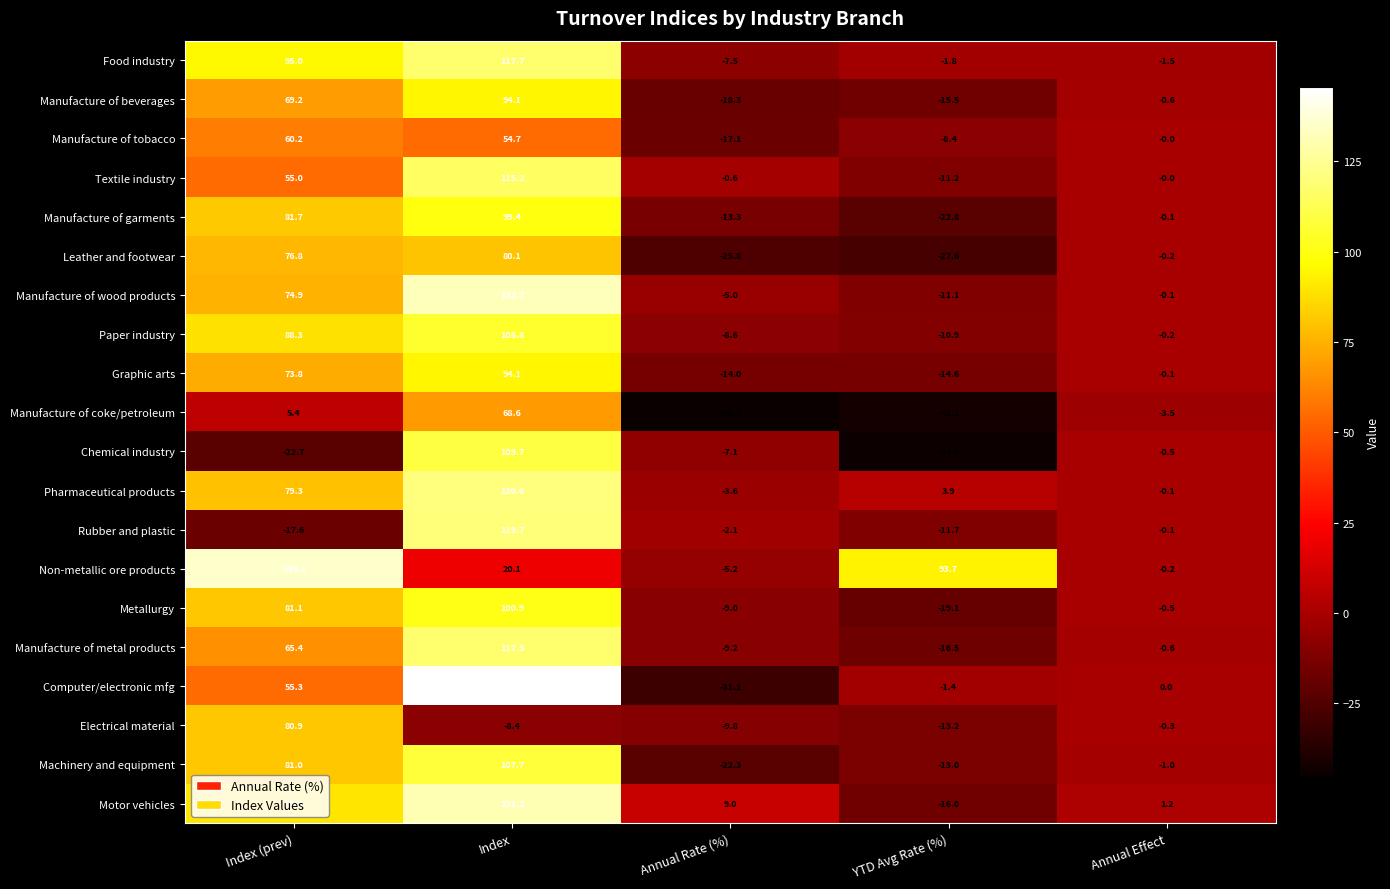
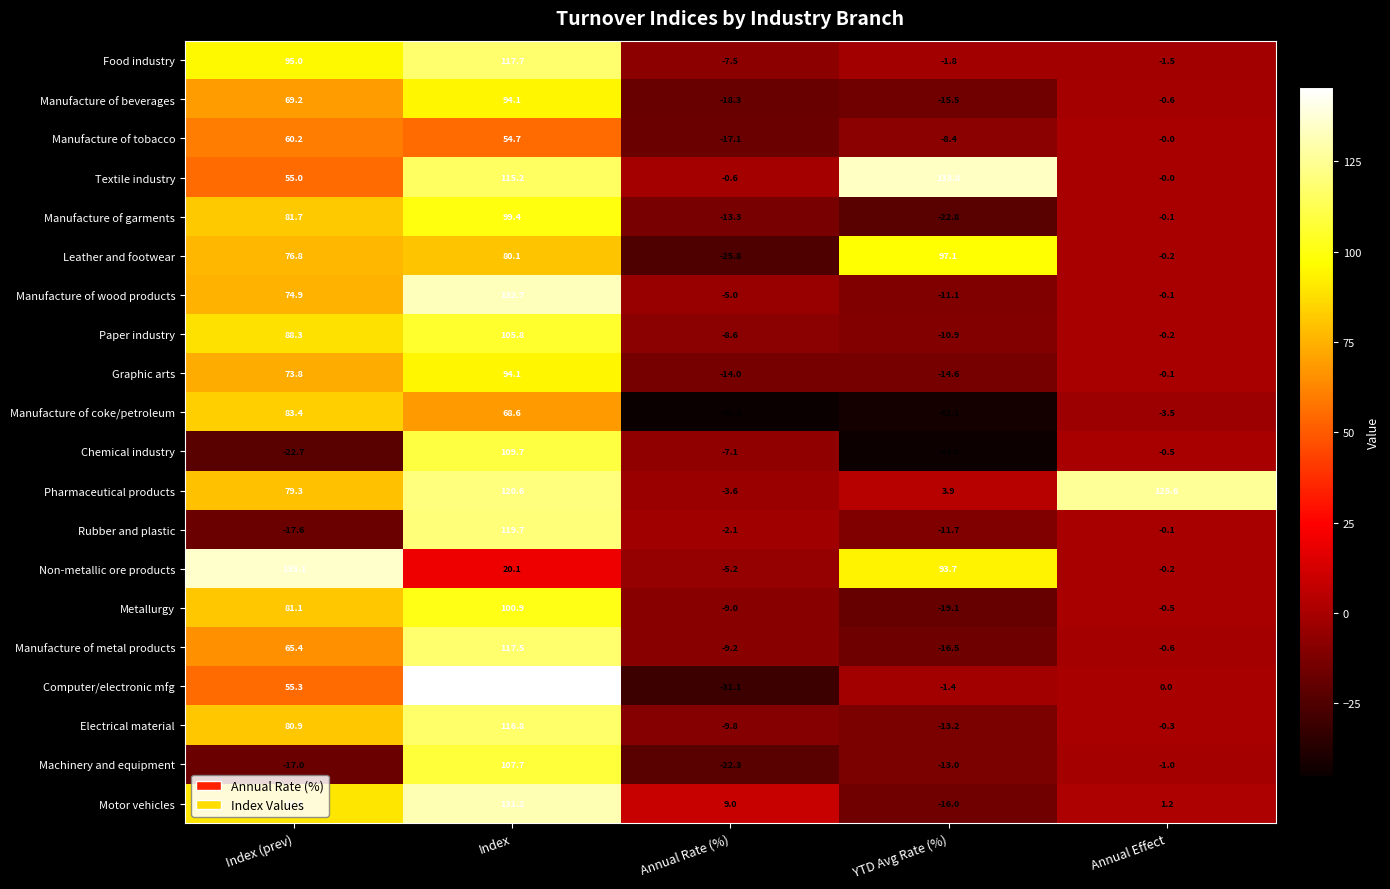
  {
    "Food industry": {
      "Index (prev)": 95.0,
      "Index": 117.7,
      "Annual Rate (%)": -7.5,
      "YTD Avg Rate (%)": -1.8,
      "Annual Effect": -1.5
    },
    "Manufacture of beverages": {
      "Index (prev)": 69.2,
      "Index": 94.1,
      "Annual Rate (%)": -18.3,
      "YTD Avg Rate (%)": -15.5,
      "Annual Effect": -0.6
    },
    "Manufacture of tobacco": {
      "Index (prev)": 60.2,
      "Index": 54.7,
      "Annual Rate (%)": -17.1,
      "YTD Avg Rate (%)": -8.4,
      "Annual Effect": -0.0
    },
    "Textile industry": {
      "Index (prev)": 55.0,
      "Index": 115.2,
      "Annual Rate (%)": -0.6,
-     "YTD Avg Rate (%)": -11.2,
+     "YTD Avg Rate (%)": 133.8,
      "Annual Effect": -0.0
    },
    "Manufacture of garments": {
      "Index (prev)": 81.7,
      "Index": 99.4,
      "Annual Rate (%)": -13.3,
      "YTD Avg Rate (%)": -22.8,
      "Annual Effect": -0.1
    },
    "Leather and footwear": {
      "Index (prev)": 76.8,
      "Index": 80.1,
      "Annual Rate (%)": -25.8,
-     "YTD Avg Rate (%)": -27.6,
+     "YTD Avg Rate (%)": 97.1,
      "Annual Effect": -0.2
    },
    "Manufacture of wood products": {
      "Index (prev)": 74.9,
      "Index": 132.7,
      "Annual Rate (%)": -5.0,
      "YTD Avg Rate (%)": -11.1,
      "Annual Effect": -0.1
    },
    "Paper industry": {
      "Index (prev)": 88.3,
      "Index": 105.8,
      "Annual Rate (%)": -8.6,
      "YTD Avg Rate (%)": -10.9,
      "Annual Effect": -0.2
    },
    "Graphic arts": {
      "Index (prev)": 73.8,
      "Index": 94.1,
      "Annual Rate (%)": -14.0,
      "YTD Avg Rate (%)": -14.6,
      "Annual Effect": -0.1
    },
    "Manufacture of coke/petroleum": {
-     "Index (prev)": 5.4,
+     "Index (prev)": 83.4,
      "Index": 68.6,
      "Annual Effect": -3.5
    },
    "Chemical industry": {
      "Index (prev)": -22.7,
      "Index": 109.7,
      "Annual Rate (%)": -7.1,
      "Annual Effect": -0.5
    },
    "Pharmaceutical products": {
      "Index (prev)": 79.3,
      "Index": 120.6,
      "Annual Rate (%)": -3.6,
      "YTD Avg Rate (%)": 3.9,
-     "Annual Effect": -0.1
+     "Annual Effect": 125.6
    },
    "Rubber and plastic": {
      "Index (prev)": -17.6,
      "Index": 119.7,
      "Annual Rate (%)": -2.1,
      "YTD Avg Rate (%)": -11.7,
      "Annual Effect": -0.1
    },
    "Non-metallic ore products": {
      "Index (prev)": 135.1,
      "Index": 20.1,
      "Annual Rate (%)": -5.2,
      "YTD Avg Rate (%)": 93.7,
      "Annual Effect": -0.2
    },
    "Metallurgy": {
      "Index (prev)": 81.1,
      "Index": 100.9,
      "Annual Rate (%)": -9.0,
      "YTD Avg Rate (%)": -19.1,
      "Annual Effect": -0.5
    },
    "Manufacture of metal products": {
      "Index (prev)": 65.4,
      "Index": 117.5,
      "Annual Rate (%)": -9.2,
      "YTD Avg Rate (%)": -16.5,
      "Annual Effect": -0.6
    },
    "Computer/electronic mfg": {
      "Index (prev)": 55.3,
      "Annual Rate (%)": -31.1,
      "YTD Avg Rate (%)": -1.4,
      "Annual Effect": 0.0
    },
    "Electrical material": {
      "Index (prev)": 80.9,
-     "Index": -8.4,
+     "Index": 116.8,
      "Annual Rate (%)": -9.8,
      "YTD Avg Rate (%)": -13.2,
      "Annual Effect": -0.3
    },
    "Machinery and equipment": {
-     "Index (prev)": 81.0,
+     "Index (prev)": -17.0,
      "Index": 107.7,
      "Annual Rate (%)": -22.3,
      "YTD Avg Rate (%)": -13.0,
      "Annual Effect": -1.0
    },
    "Motor vehicles": {
      "Index": 131.2,
      "Annual Rate (%)": 9.0,
      "YTD Avg Rate (%)": -16.0,
      "Annual Effect": 1.2
    }
  }
